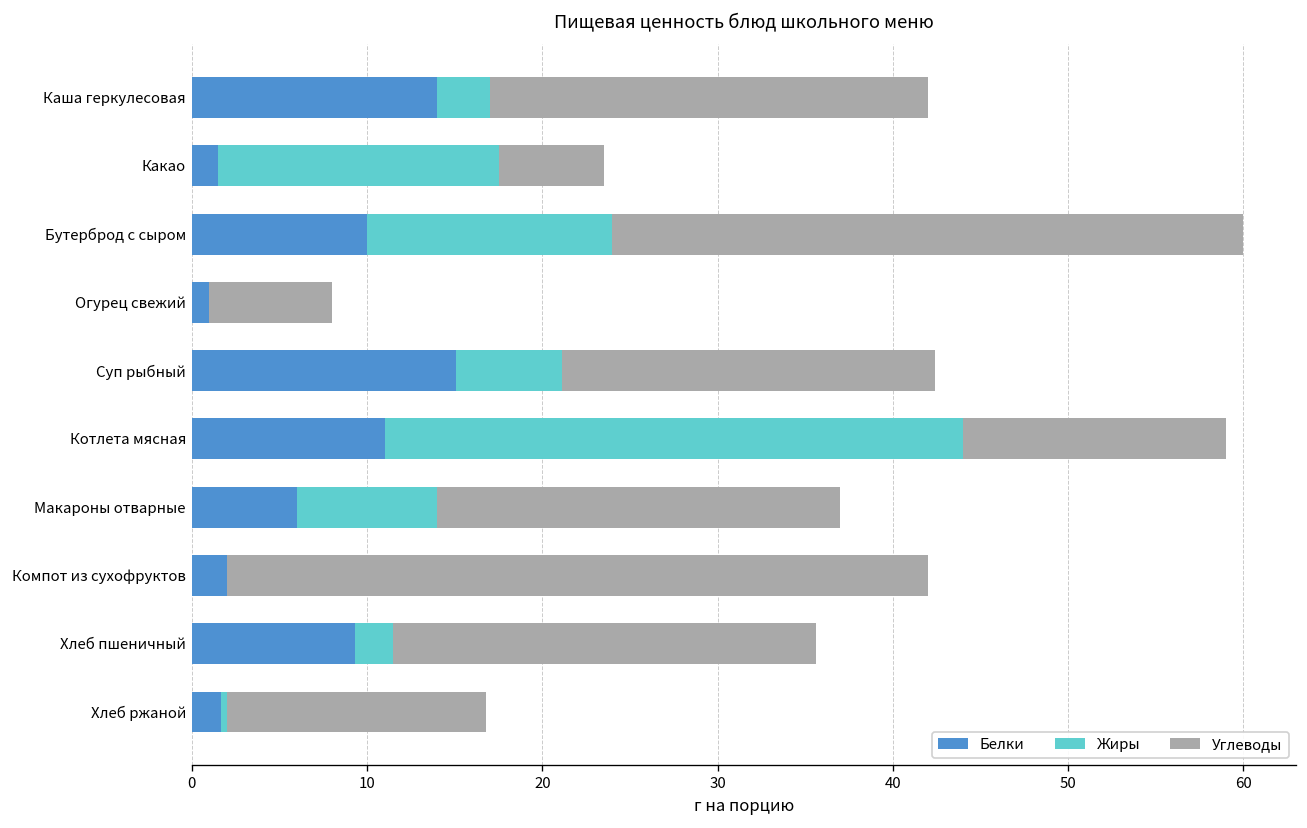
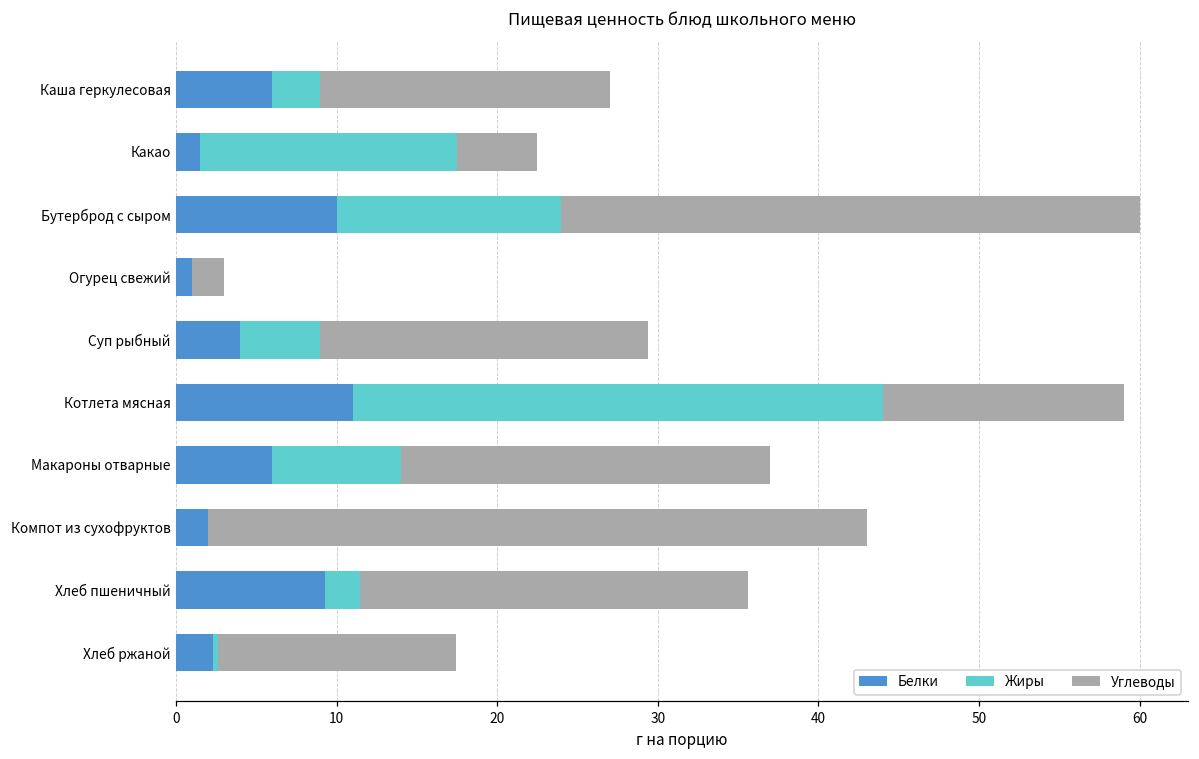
  {
    "Белки": {
-     "Каша геркулесовая": 14,
+     "Каша геркулесовая": 6,
      "Какао": 1.5,
      "Бутерброд с сыром": 10.0,
      "Огурец свежий": 1.0,
-     "Суп рыбный": 15.1,
+     "Суп рыбный": 4.0,
      "Котлета мясная": 11.0,
      "Макароны отварные": 6.0,
      "Компот из сухофруктов": 2.0,
      "Хлеб пшеничный": 9.3,
-     "Хлеб ржаной": 1.7
+     "Хлеб ржаной": 2.3
    },
    "Жиры": {
      "Каша геркулесовая": 3,
      "Какао": 16,
      "Бутерброд с сыром": 14,
      "Огурец свежий": 0,
-     "Суп рыбный": 6,
+     "Суп рыбный": 5,
      "Котлета мясная": 33,
      "Макароны отварные": 8,
      "Компот из сухофруктов": 0,
      "Хлеб пшеничный": 2.2,
      "Хлеб ржаной": 0.3
    },
    "Углеводы": {
-     "Каша геркулесовая": 25,
-     "Какао": 6,
+     "Каша геркулесовая": 18,
+     "Какао": 5,
      "Бутерброд с сыром": 36.0,
-     "Огурец свежий": 7,
-     "Суп рыбный": 21.3,
+     "Огурец свежий": 2,
+     "Суп рыбный": 20.4,
      "Котлета мясная": 15.0,
      "Макароны отварные": 23.0,
-     "Компот из сухофруктов": 40,
+     "Компот из сухофруктов": 41,
      "Хлеб пшеничный": 24.1,
      "Хлеб ржаной": 14.8
    }
  }
